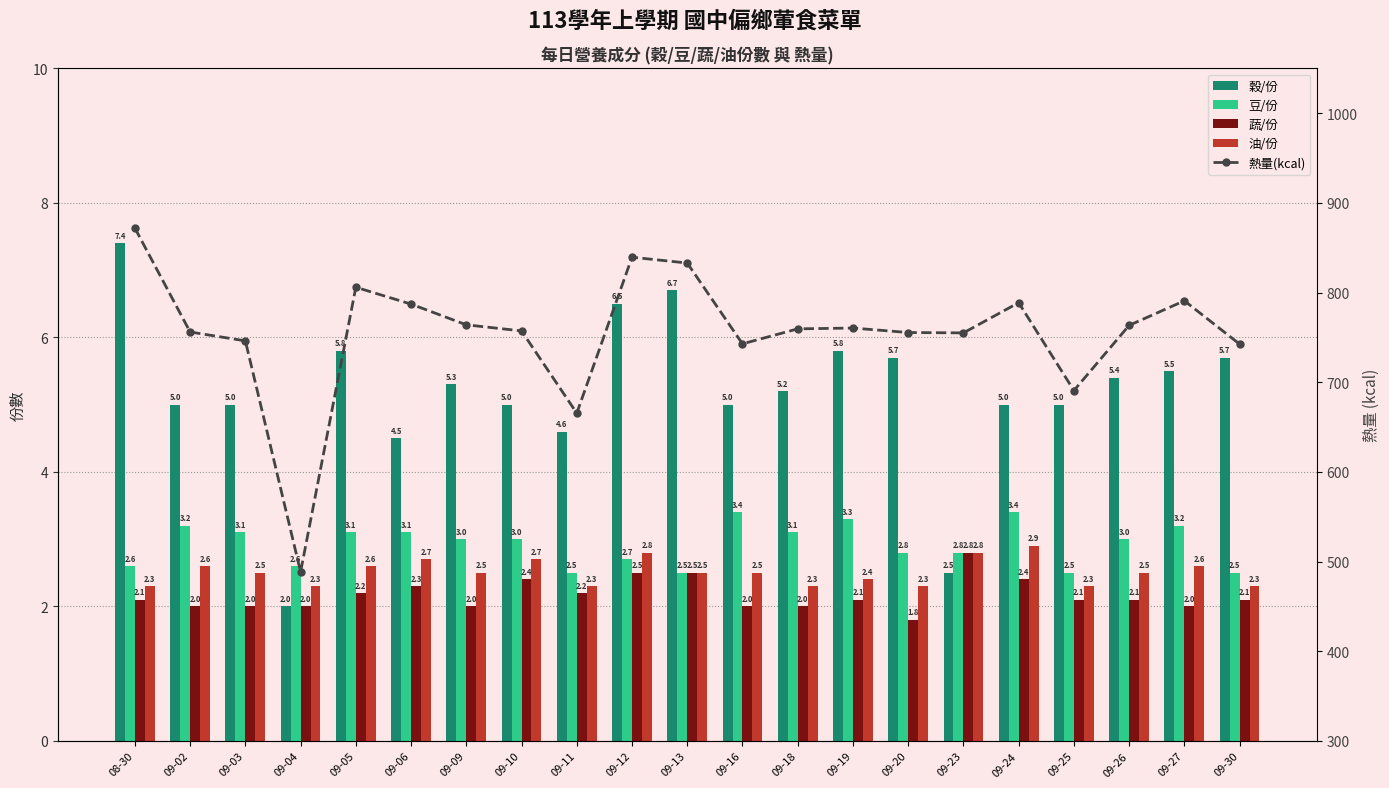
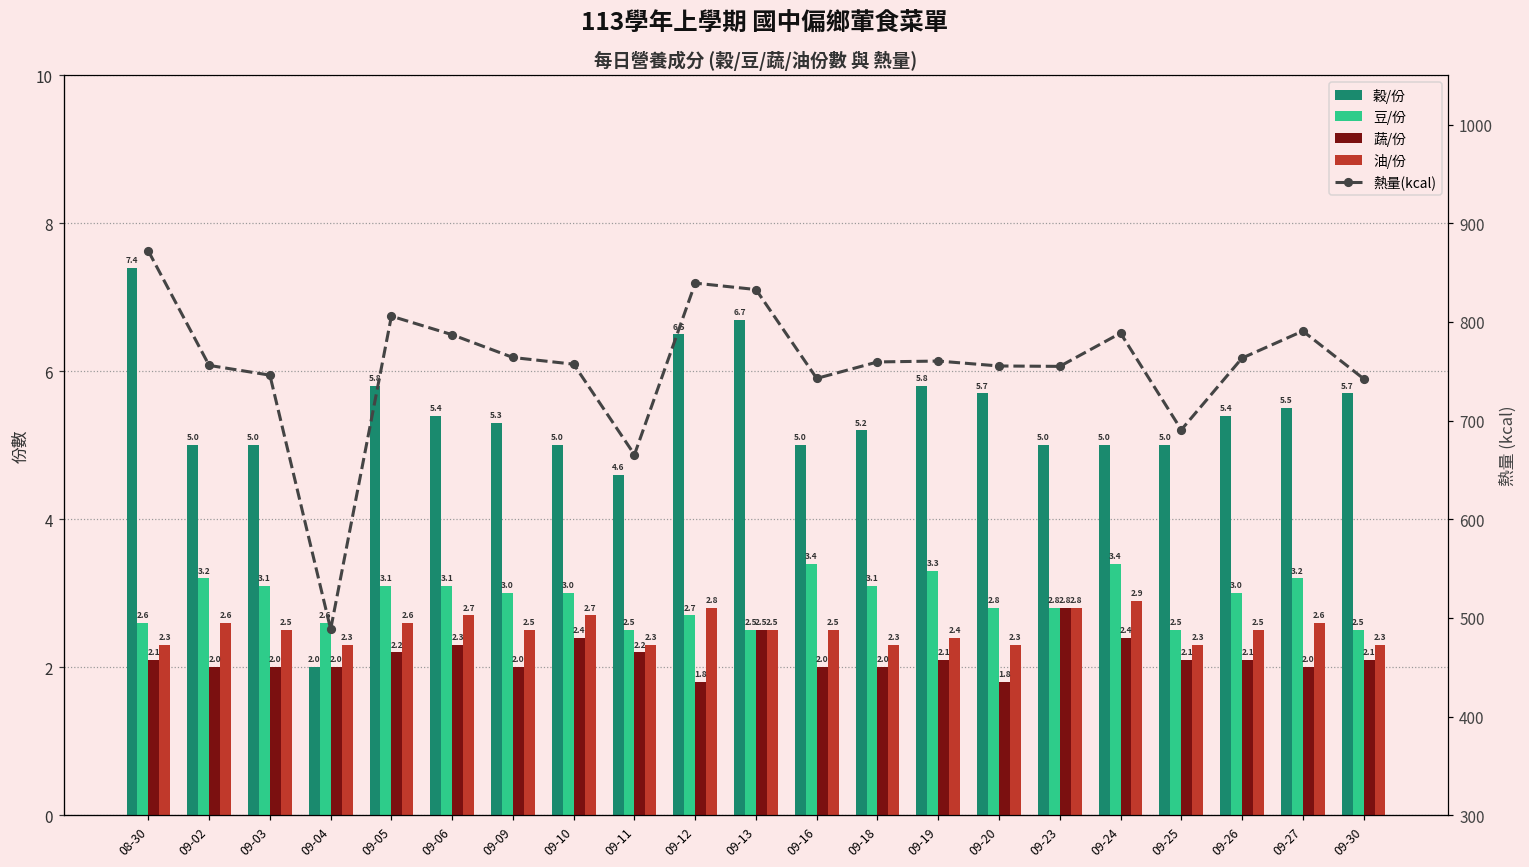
  {
    "穀/份": {
      "08-30": 7.4,
      "09-02": 5.0,
      "09-03": 5.0,
      "09-04": 2.0,
      "09-05": 5.8,
-     "09-06": 4.5,
+     "09-06": 5.4,
      "09-09": 5.3,
      "09-10": 5.0,
      "09-11": 4.6,
      "09-12": 6.5,
      "09-13": 6.7,
      "09-16": 5.0,
      "09-18": 5.2,
      "09-19": 5.8,
      "09-20": 5.7,
-     "09-23": 2.5,
+     "09-23": 5.0,
      "09-24": 5.0,
      "09-25": 5.0,
      "09-26": 5.4,
      "09-27": 5.5,
      "09-30": 5.7
    },
    "豆/份": {
      "08-30": 2.6,
      "09-02": 3.2,
      "09-03": 3.1,
      "09-04": 2.6,
      "09-05": 3.1,
      "09-06": 3.1,
      "09-09": 3.0,
      "09-10": 3.0,
      "09-11": 2.5,
      "09-12": 2.7,
      "09-13": 2.5,
      "09-16": 3.4,
      "09-18": 3.1,
      "09-19": 3.3,
      "09-20": 2.8,
      "09-23": 2.8,
      "09-24": 3.4,
      "09-25": 2.5,
      "09-26": 3.0,
      "09-27": 3.2,
      "09-30": 2.5
    },
    "蔬/份": {
      "08-30": 2.1,
      "09-02": 2.0,
      "09-03": 2.0,
      "09-04": 2.0,
      "09-05": 2.2,
      "09-06": 2.3,
      "09-09": 2.0,
      "09-10": 2.4,
      "09-11": 2.2,
-     "09-12": 2.5,
+     "09-12": 1.8,
      "09-13": 2.5,
      "09-16": 2.0,
      "09-18": 2.0,
      "09-19": 2.1,
      "09-20": 1.8,
      "09-23": 2.8,
      "09-24": 2.4,
      "09-25": 2.1,
      "09-26": 2.1,
      "09-27": 2.0,
      "09-30": 2.1
    },
    "油/份": {
      "08-30": 2.3,
      "09-02": 2.6,
      "09-03": 2.5,
      "09-04": 2.3,
      "09-05": 2.6,
      "09-06": 2.7,
      "09-09": 2.5,
      "09-10": 2.7,
      "09-11": 2.3,
      "09-12": 2.8,
      "09-13": 2.5,
      "09-16": 2.5,
      "09-18": 2.3,
      "09-19": 2.4,
      "09-20": 2.3,
      "09-23": 2.8,
      "09-24": 2.9,
      "09-25": 2.3,
      "09-26": 2.5,
      "09-27": 2.6,
      "09-30": 2.3
    }
  }
